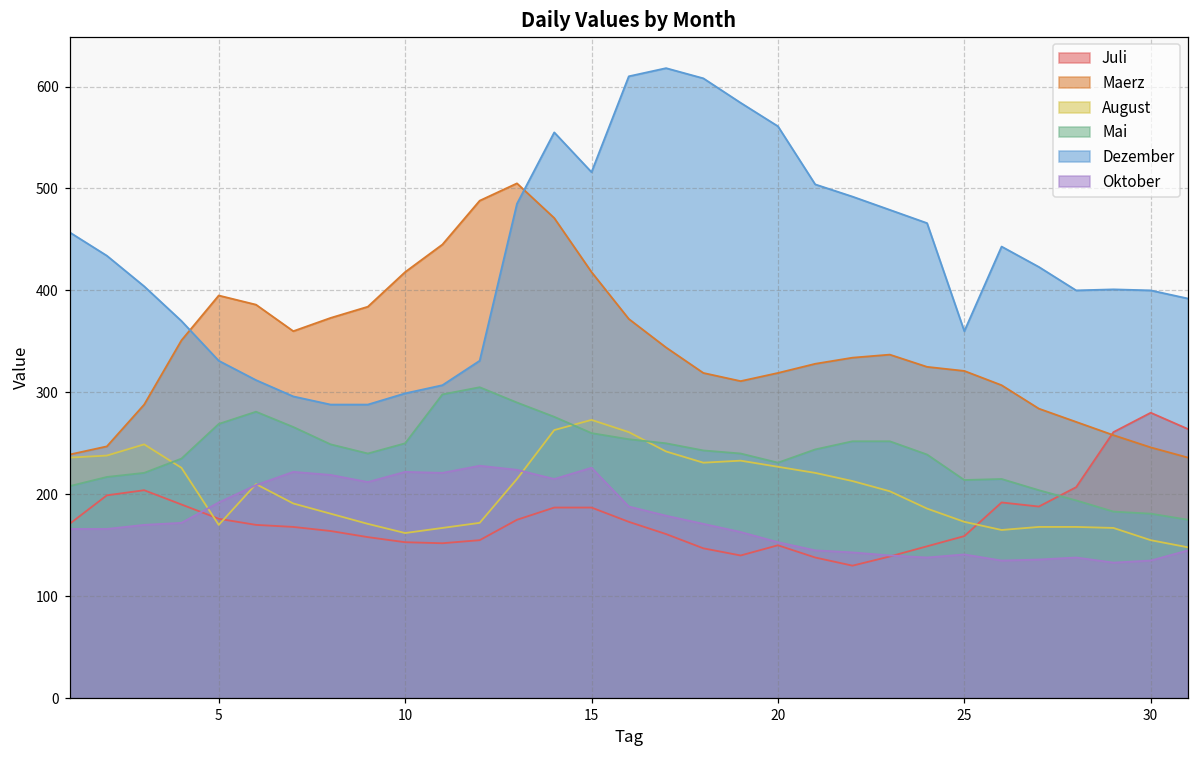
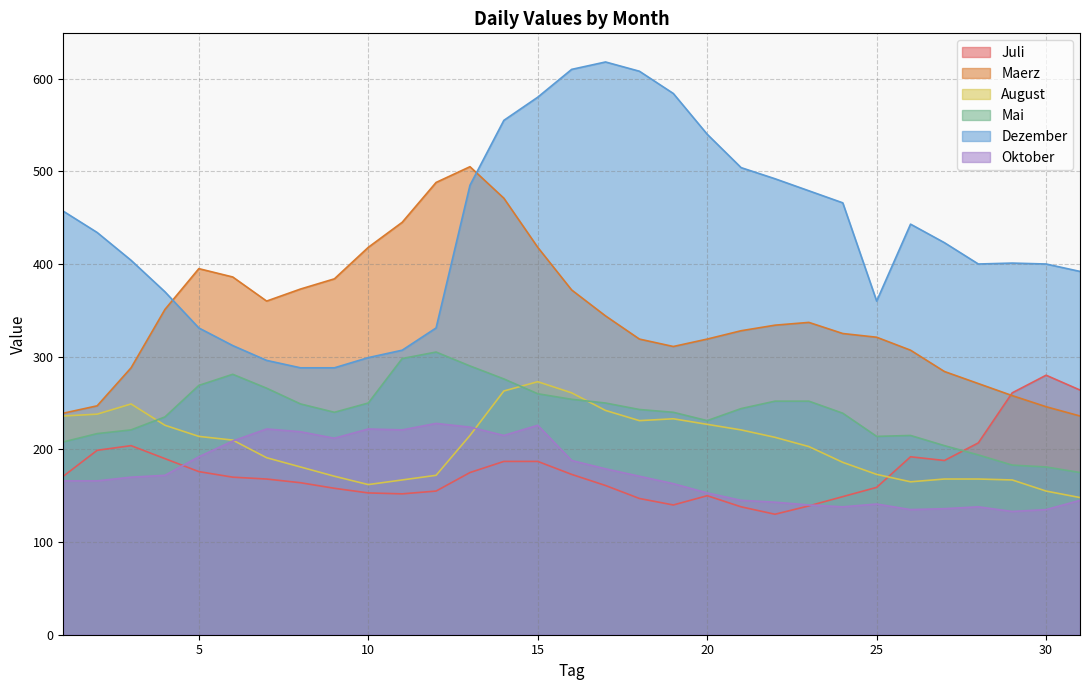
  {
    "August": {
-     "5": 170,
+     "5": 210,
      "10": 160,
      "15": 270,
      "20": 230,
      "25": 170,
      "30": 160
    },
    "Mai": {
      "5": 270,
      "10": 250,
      "15": 260,
      "20": 230,
      "25": 210,
      "30": 180
    },
    "Dezember": {
      "5": 330,
      "10": 300,
-     "15": 520,
-     "20": 560,
+     "15": 580,
+     "20": 540,
      "25": 360,
      "30": 400
    },
    "Oktober": {
      "5": 190,
      "10": 220,
      "15": 230,
      "20": 150,
      "25": 140,
      "30": 140
    }
  }
